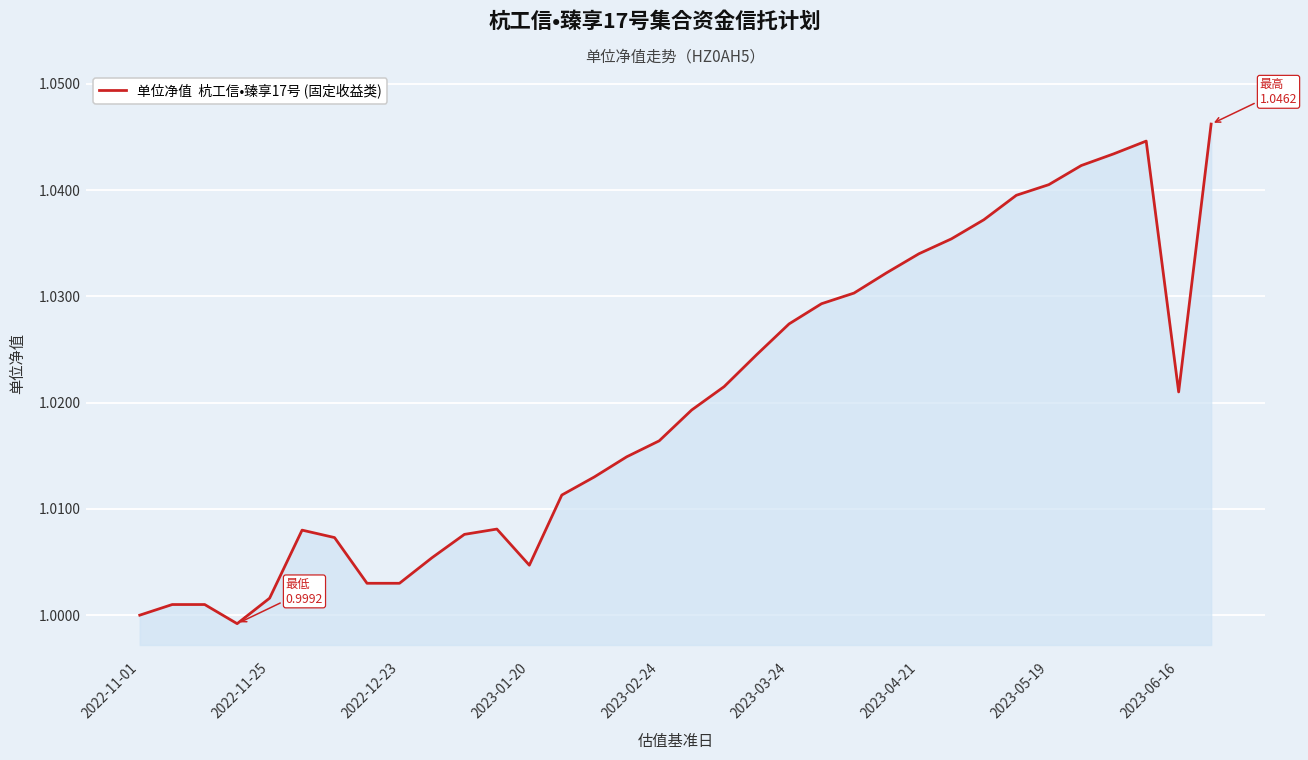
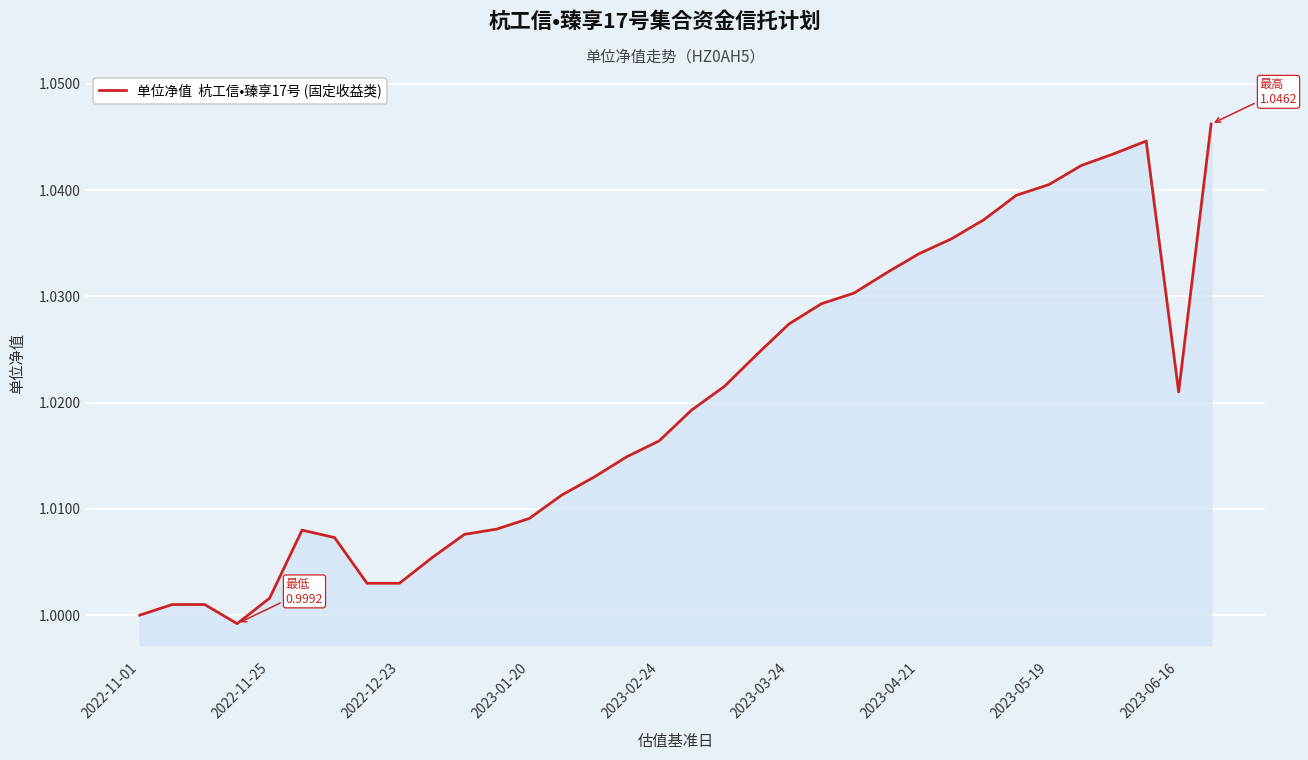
  {
    "2022-11-01": 1.000,
    "2022-12-23": 1.003,
-   "2023-01-20": 1.005,
+   "2023-01-20": 1.009,
    "2023-02-24": 1.016,
    "2023-03-24": 1.027,
    "2023-04-21": 1.034,
    "2023-05-19": 1.041,
    "2023-06-16": 1.021
  }
